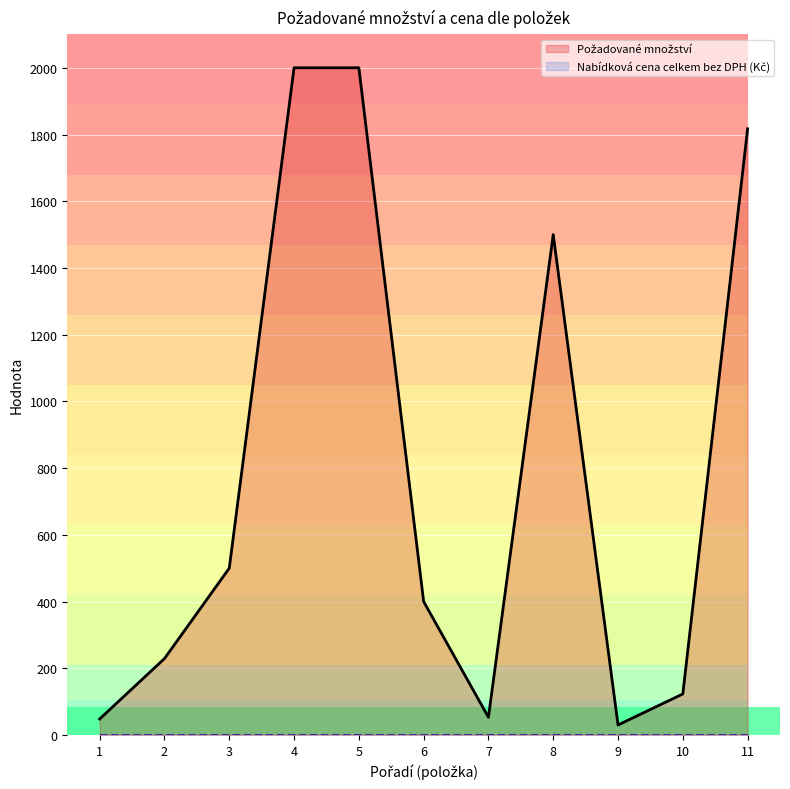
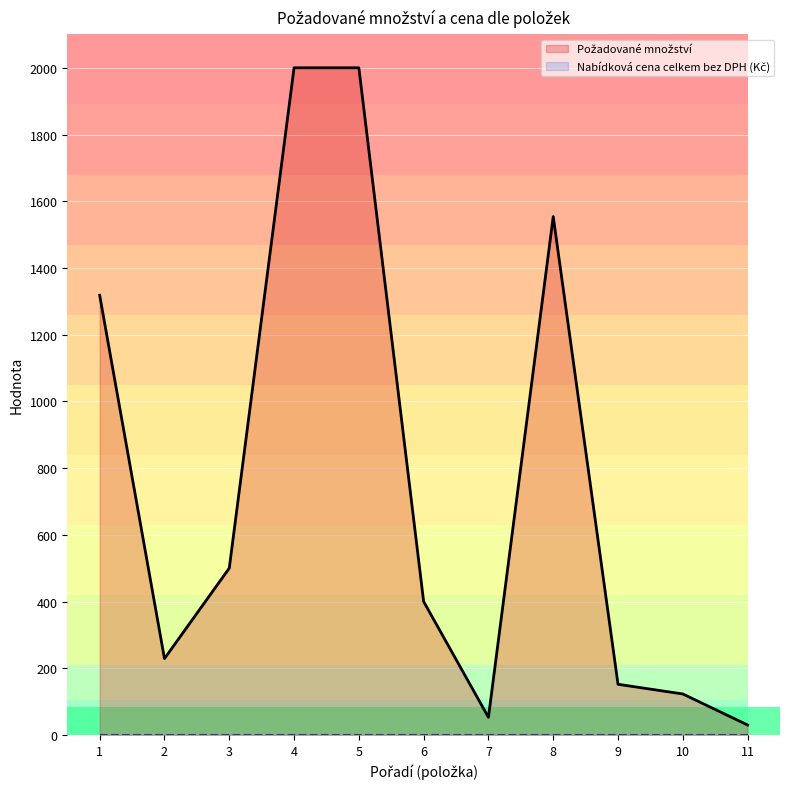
  {
    "Požadované množství": {
-     "1": 50,
+     "1": 1320,
      "2": 230,
      "3": 500,
      "4": 2000,
      "5": 2000,
      "6": 400,
      "7": 50,
-     "8": 1500,
-     "9": 30,
+     "8": 1550,
+     "9": 150,
      "10": 120,
-     "11": 1820
+     "11": 30
    },
    "Nabídková cena celkem bez DPH (Kč)": {
      "1": 0,
      "2": 0,
      "3": 0,
      "4": 0,
      "5": 0,
      "6": 0,
      "7": 0,
      "8": 0,
      "9": 0,
      "10": 0,
      "11": 0
    }
  }
